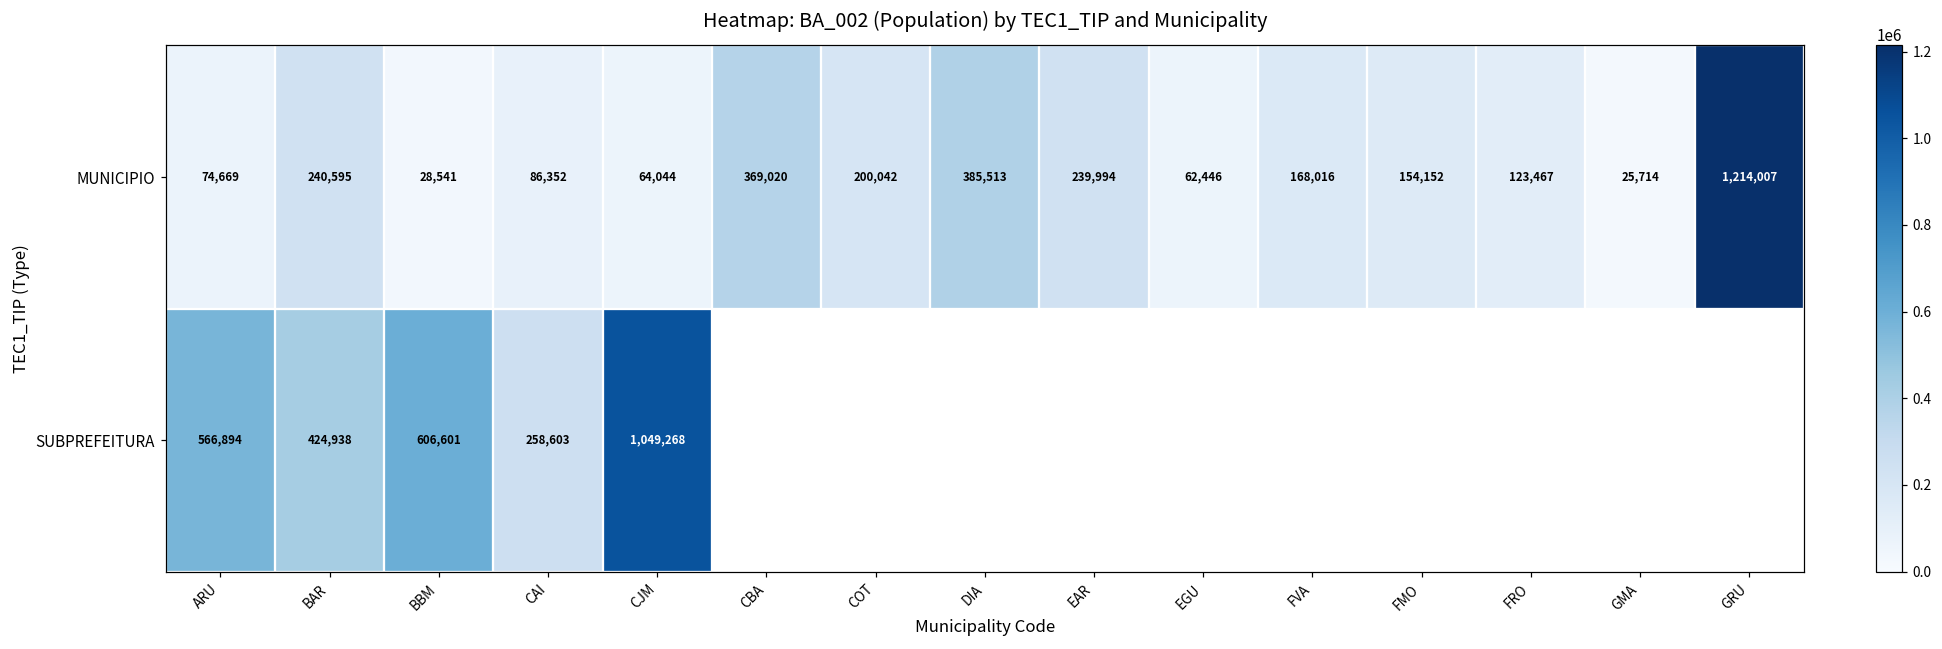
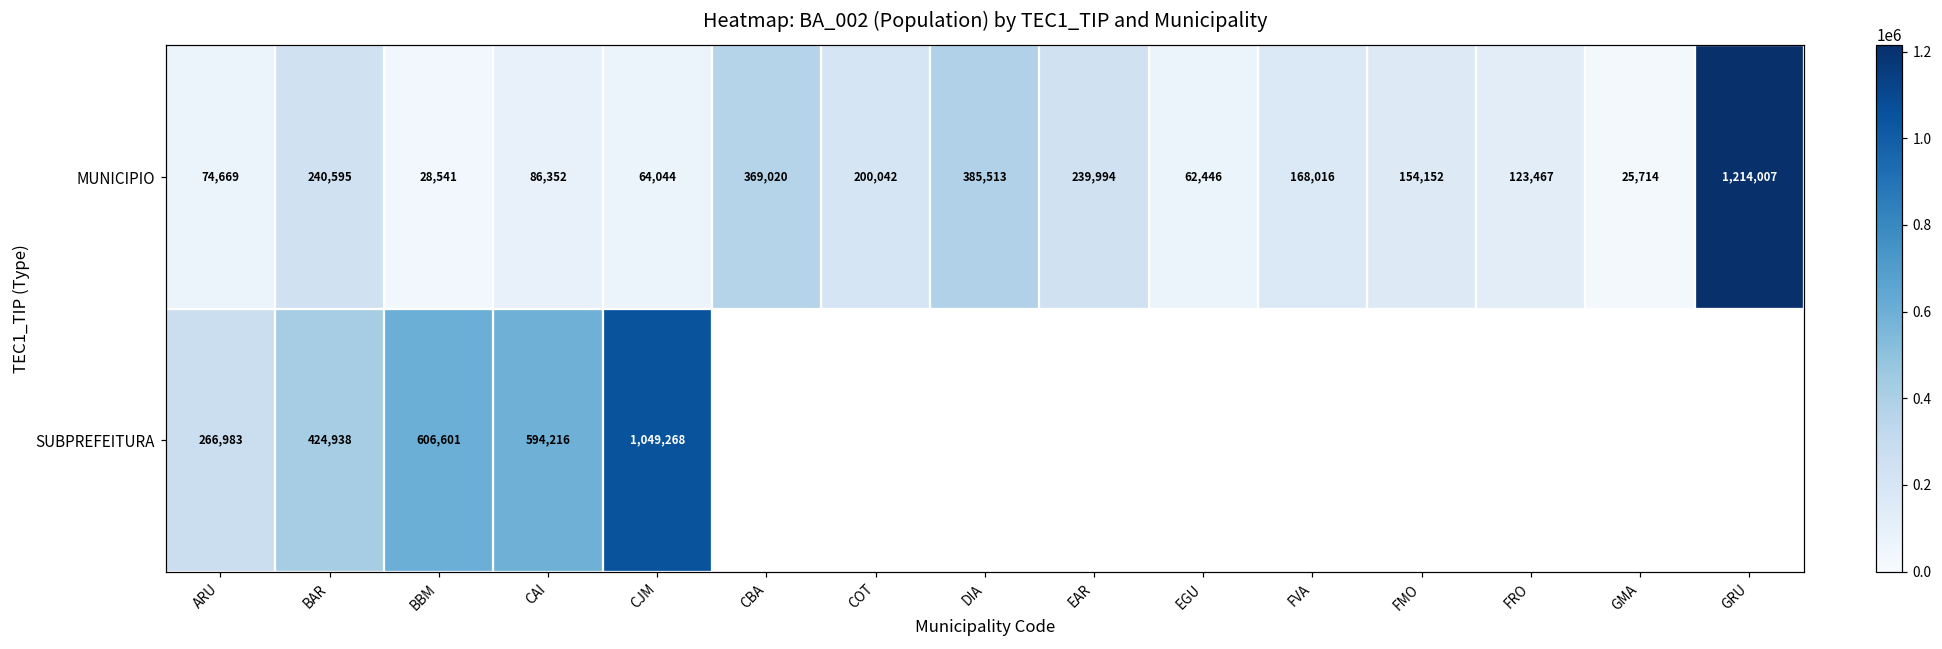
  {
    "MUNICIPIO": {
      "ARU": "74,669",
      "BAR": "240,595",
      "BBM": "28,541",
      "CAI": "86,352",
      "CJM": "64,044",
      "CBA": "369,020",
      "COT": "200,042",
      "DIA": "385,513",
      "EAR": "239,994",
      "EGU": "62,446",
      "FVA": "168,016",
      "FMO": "154,152",
      "FRO": "123,467",
      "GMA": "25,714",
      "GRU": "1,214,007"
    },
    "SUBPREFEITURA": {
-     "ARU": "566,894",
+     "ARU": "266,983",
      "BAR": "424,938",
      "BBM": "606,601",
-     "CAI": "258,603",
+     "CAI": "594,216",
      "CJM": "1,049,268"
    }
  }
